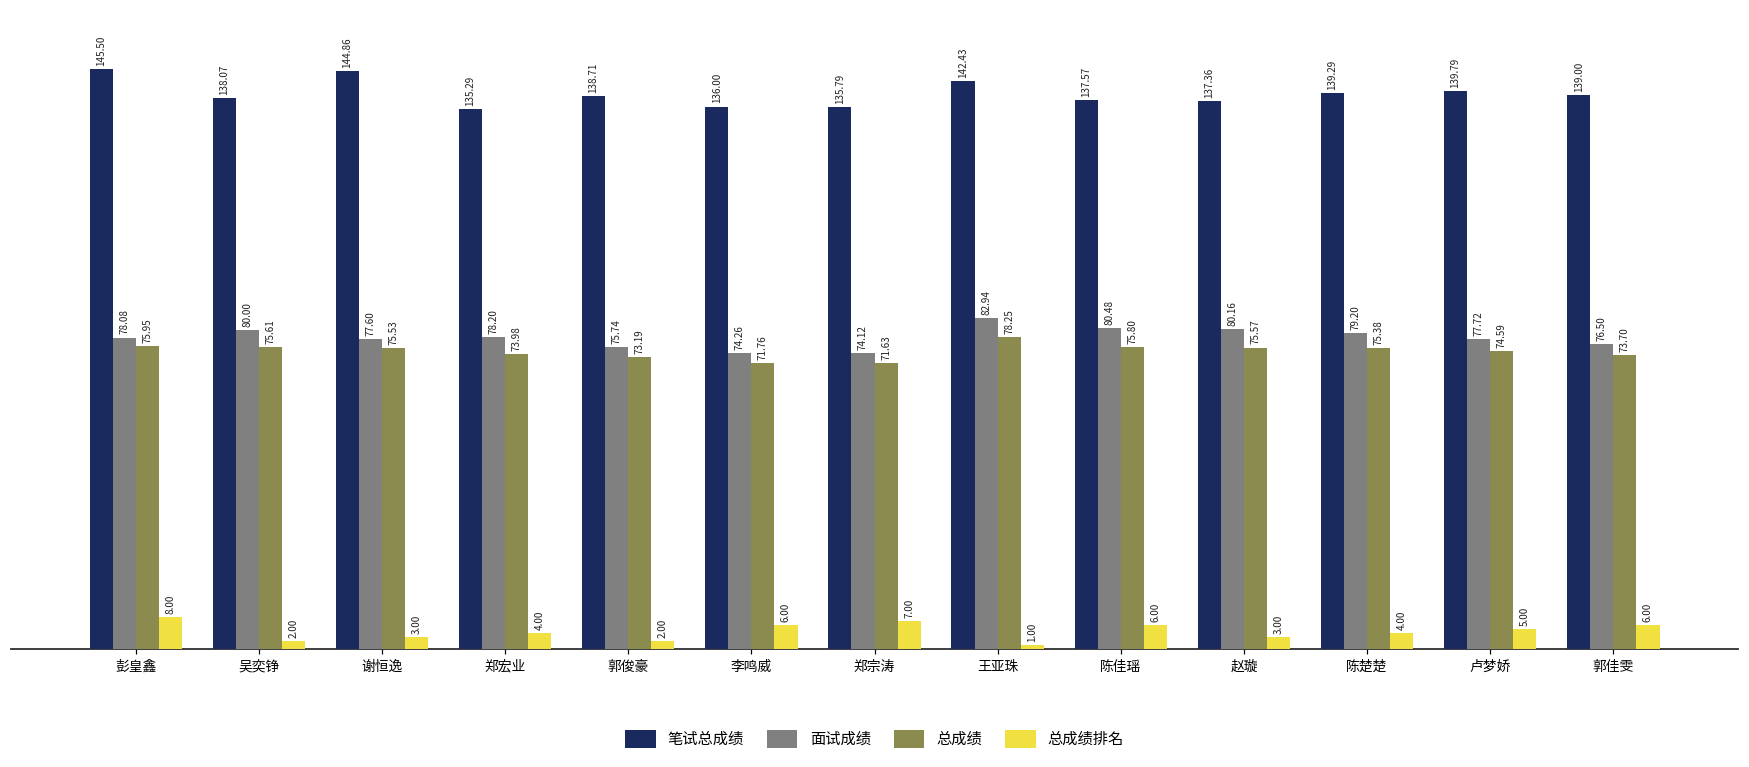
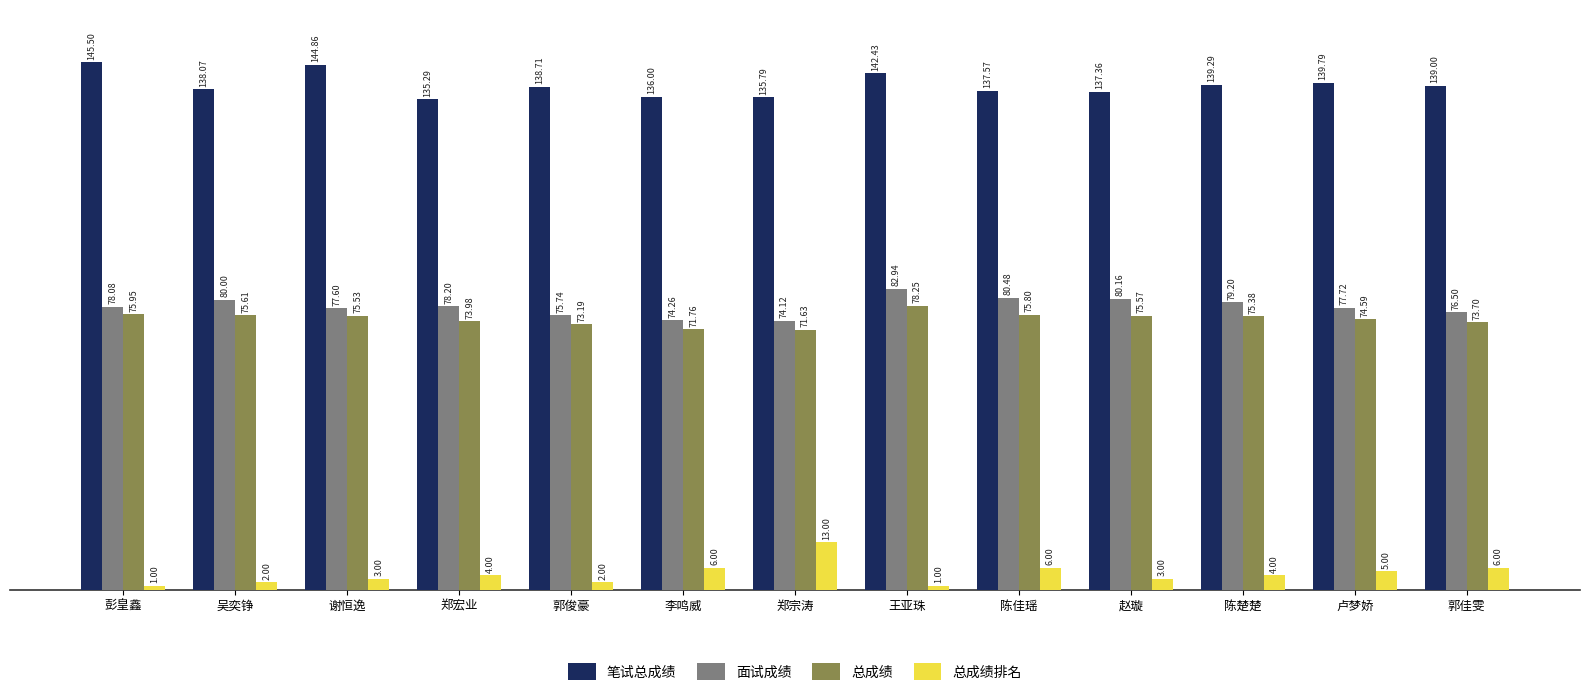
  {
    "笔试总成绩": {
      "彭皇鑫": 145.50,
      "吴奕铮": 138.07,
      "谢恒逸": 144.86,
      "郑宏业": 135.29,
      "郭俊豪": 138.71,
      "李鸣威": 136.00,
      "郑宗涛": 135.79,
      "王亚珠": 142.43,
      "陈佳瑶": 137.57,
      "赵璇": 137.36,
      "陈楚楚": 139.29,
      "卢梦娇": 139.79,
      "郭佳雯": 139.00
    },
    "总成绩排名": {
-     "彭皇鑫": 8.00,
+     "彭皇鑫": 1.00,
      "吴奕铮": 2.00,
      "谢恒逸": 3.00,
      "郑宏业": 4.00,
      "郭俊豪": 2.00,
      "李鸣威": 6.00,
-     "郑宗涛": 7.00,
+     "郑宗涛": 13.00,
      "王亚珠": 1.00,
      "陈佳瑶": 6.00,
      "赵璇": 3.00,
      "陈楚楚": 4.00,
      "卢梦娇": 5.00,
      "郭佳雯": 6.00
    }
  }
